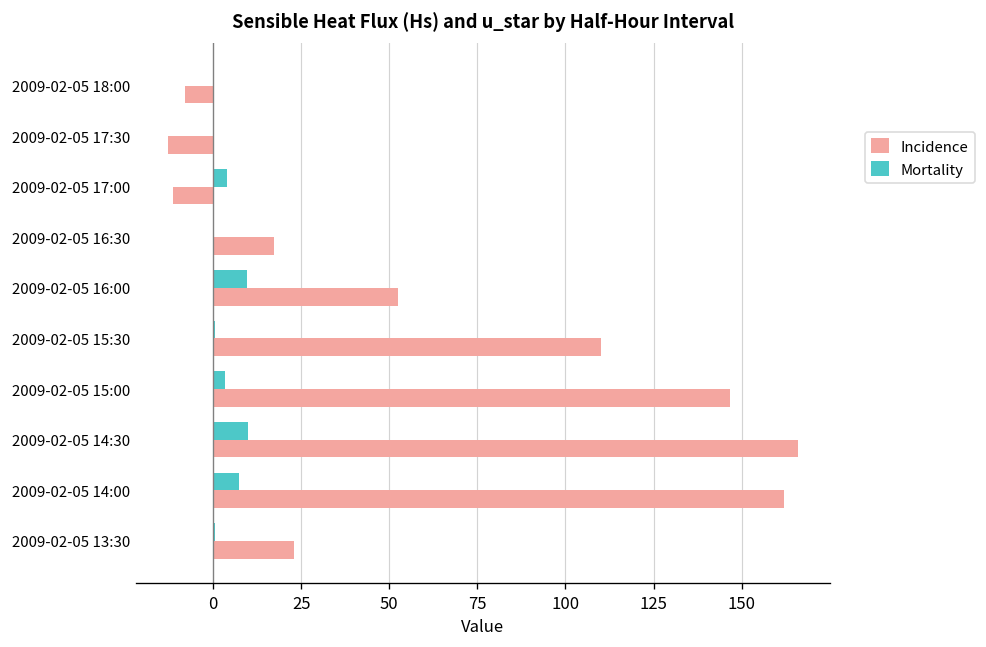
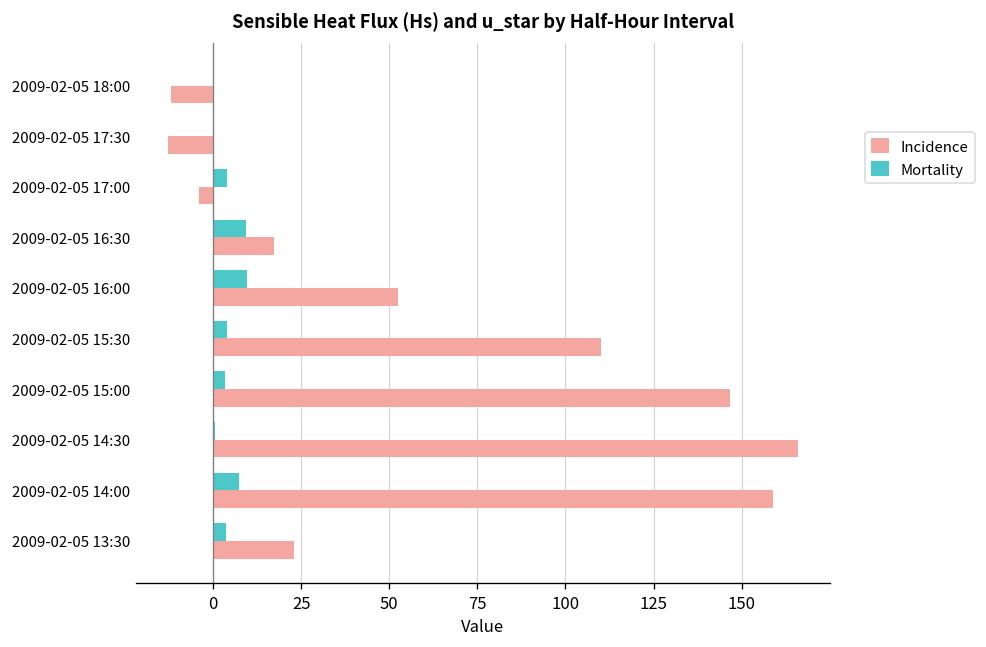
  {
    "Incidence": {
-     "2009-02-05 18:00": -8,
+     "2009-02-05 18:00": -12,
      "2009-02-05 17:30": -13,
-     "2009-02-05 17:00": -11,
+     "2009-02-05 17:00": -4,
      "2009-02-05 16:30": 17,
      "2009-02-05 16:00": 53,
      "2009-02-05 15:30": 110,
      "2009-02-05 15:00": 147,
      "2009-02-05 14:30": 166,
-     "2009-02-05 14:00": 162,
+     "2009-02-05 14:00": 159,
      "2009-02-05 13:30": 23
    },
    "Mortality": {
      "2009-02-05 17:00": 4,
-     "2009-02-05 16:30": 0,
+     "2009-02-05 16:30": 9,
      "2009-02-05 16:00": 10,
-     "2009-02-05 15:30": 0,
+     "2009-02-05 15:30": 4,
      "2009-02-05 15:00": 3,
-     "2009-02-05 14:30": 10,
+     "2009-02-05 14:30": 0,
      "2009-02-05 14:00": 7,
-     "2009-02-05 13:30": 0
+     "2009-02-05 13:30": 4
    }
  }
